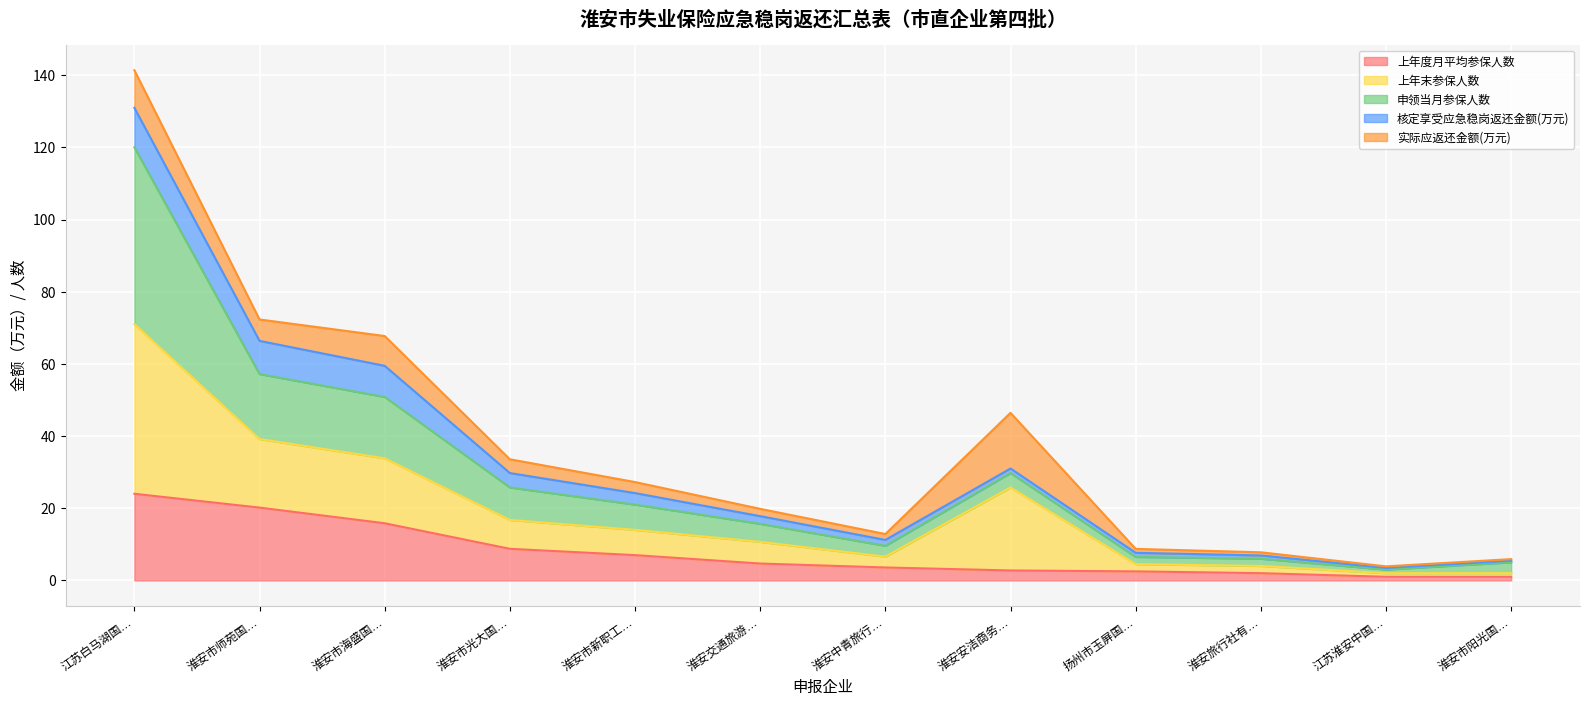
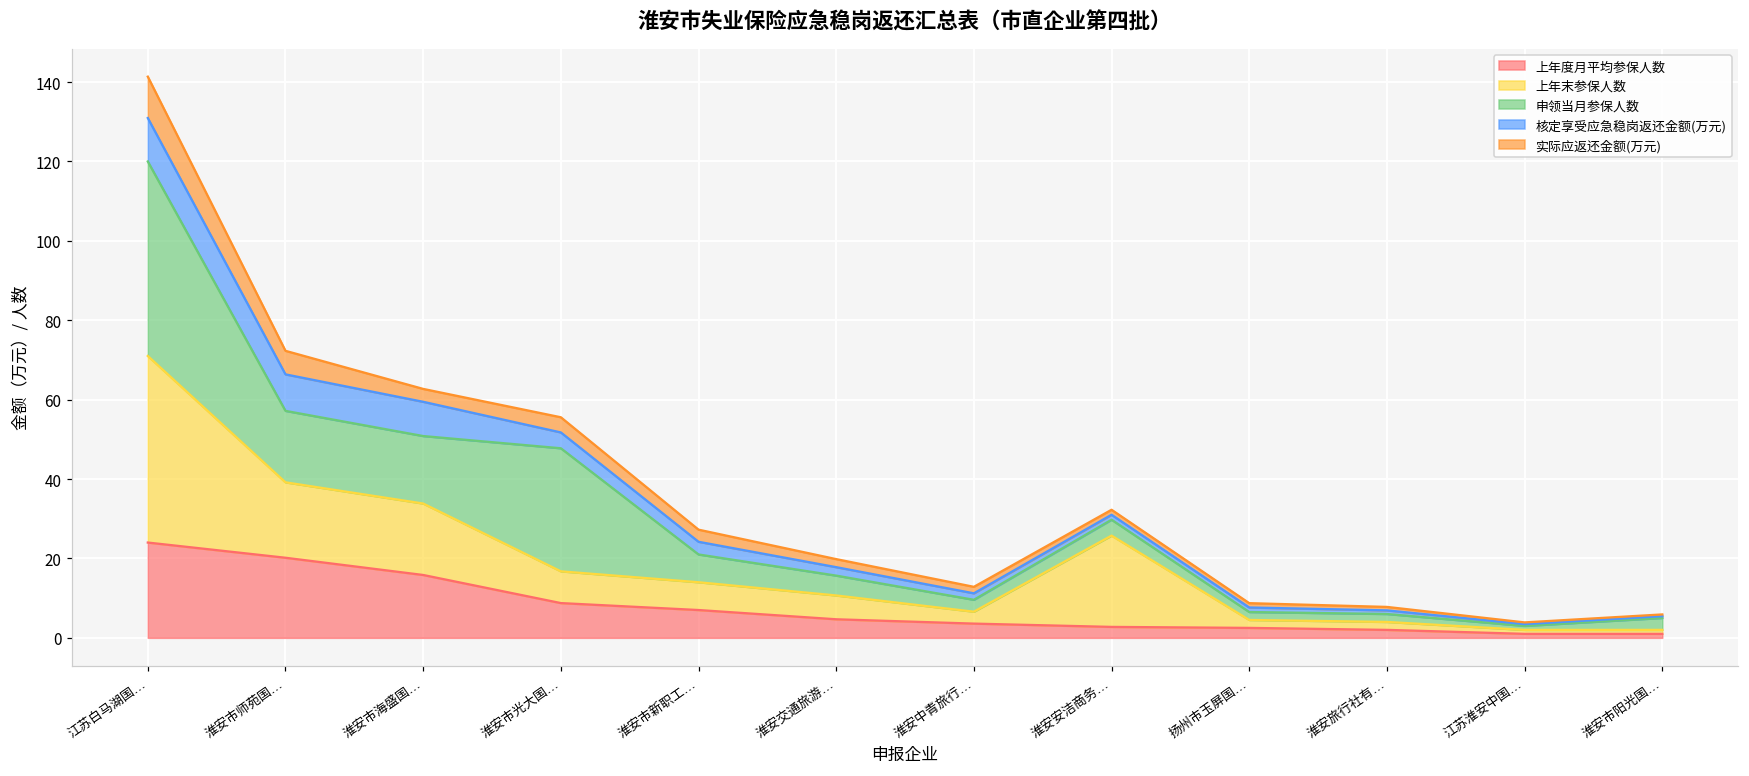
  {
    "上年度月平均参保人数": {
      "江苏白马湖国…": 24,
      "淮安市师苑国…": 20,
      "淮安市海盛国…": 16,
      "淮安市光大国…": 9,
      "淮安市新职工…": 7,
      "淮安交通旅游…": 5,
      "淮安中青旅行…": 4,
      "淮安安洁商务…": 3,
      "扬州市玉屏国…": 3,
      "淮安旅行社有…": 2,
      "江苏淮安中国…": 1,
      "淮安市阳光国…": 1
    },
    "上年末参保人数": {
      "江苏白马湖国…": 47,
      "淮安市师苑国…": 19,
      "淮安市海盛国…": 18,
      "淮安市光大国…": 8,
      "淮安市新职工…": 7,
      "淮安交通旅游…": 6,
      "淮安中青旅行…": 3,
      "淮安安洁商务…": 23,
      "扬州市玉屏国…": 2,
      "淮安旅行社有…": 2,
      "江苏淮安中国…": 1,
      "淮安市阳光国…": 1
    },
    "申领当月参保人数": {
      "江苏白马湖国…": 49,
      "淮安市师苑国…": 18,
      "淮安市海盛国…": 17,
-     "淮安市光大国…": 9,
+     "淮安市光大国…": 31,
      "淮安市新职工…": 7,
      "淮安交通旅游…": 5,
      "淮安中青旅行…": 3,
      "淮安安洁商务…": 4,
      "扬州市玉屏国…": 2,
      "淮安旅行社有…": 2
    },
    "核定享受应急稳岗返还金额(万元)": {
      "江苏白马湖国…": 11,
      "淮安市师苑国…": 9,
      "淮安市海盛国…": 9,
      "淮安市光大国…": 4,
      "淮安市新职工…": 3,
      "淮安交通旅游…": 2,
      "淮安中青旅行…": 2,
      "淮安安洁商务…": 1,
      "扬州市玉屏国…": 1,
      "淮安旅行社有…": 1
    },
    "实际应返还金额(万元)": {
      "江苏白马湖国…": 10,
      "淮安市师苑国…": 6,
-     "淮安市海盛国…": 8,
+     "淮安市海盛国…": 3,
      "淮安市光大国…": 4,
      "淮安市新职工…": 3,
      "淮安交通旅游…": 2,
      "淮安中青旅行…": 2,
-     "淮安安洁商务…": 15,
+     "淮安安洁商务…": 1,
      "扬州市玉屏国…": 1,
      "淮安旅行社有…": 1
    }
  }
